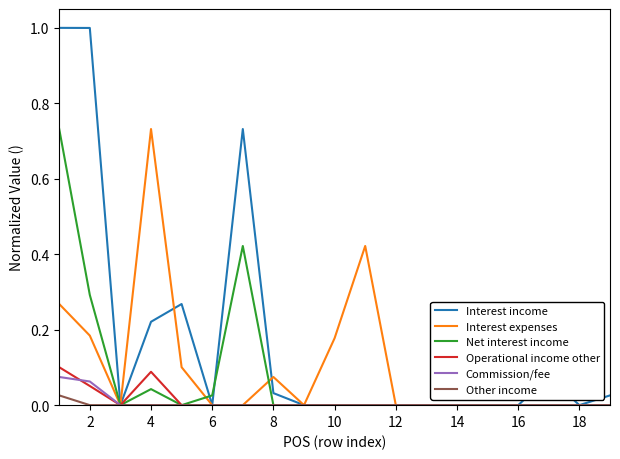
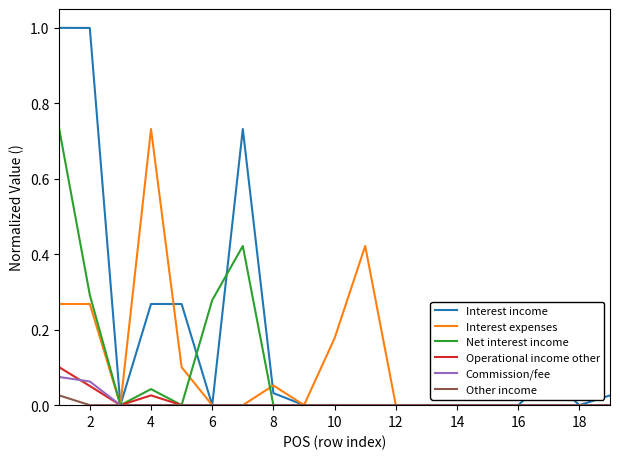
  {
    "Interest income": {
      "2": 1.00,
-     "4": 0.22,
+     "4": 0.27,
      "8": 0.03
    },
    "Interest expenses": {
-     "2": 0.18,
+     "2": 0.27,
      "4": 0.73,
-     "8": 0.07,
+     "8": 0.05,
      "10": 0.18
    },
    "Net interest income": {
      "2": 0.29,
      "4": 0.04,
-     "6": 0.03
+     "6": 0.28
    },
    "Operational income other": {
      "2": 0.05,
-     "4": 0.09
+     "4": 0.03
    },
    "Commission/fee": {
      "2": 0.06
    },
    "Other income": {
      "2": 0.00
    }
  }
